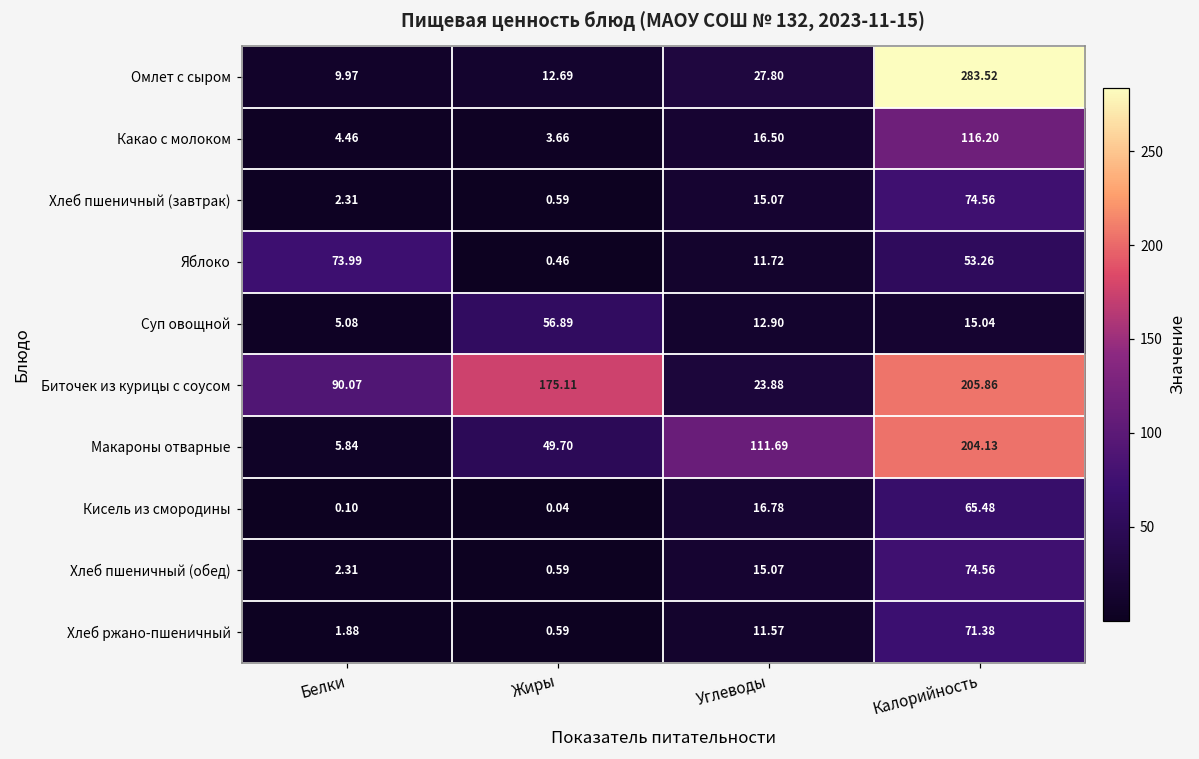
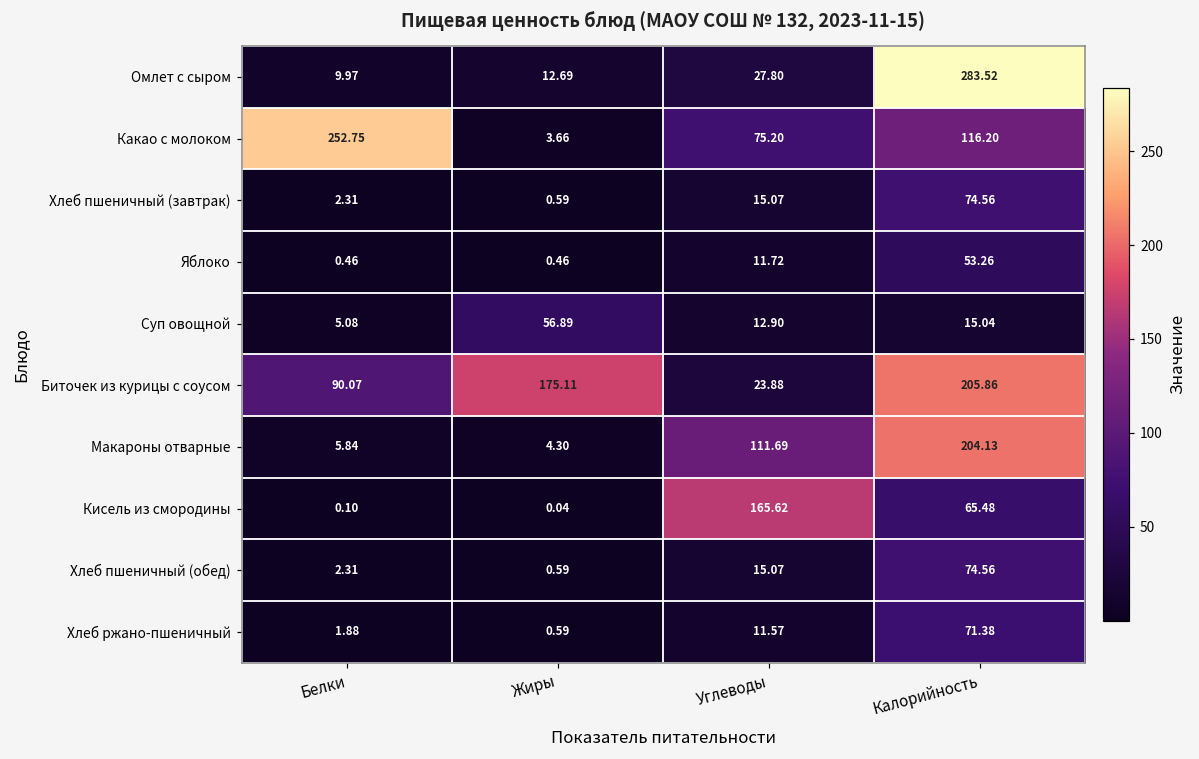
  {
    "Омлет с сыром": {
      "Белки": 9.97,
      "Жиры": 12.69,
      "Углеводы": 27.80,
      "Калорийность": 283.52
    },
    "Какао с молоком": {
-     "Белки": 4.46,
+     "Белки": 252.75,
      "Жиры": 3.66,
-     "Углеводы": 16.50,
+     "Углеводы": 75.20,
      "Калорийность": 116.20
    },
    "Хлеб пшеничный (завтрак)": {
      "Белки": 2.31,
      "Жиры": 0.59,
      "Углеводы": 15.07,
      "Калорийность": 74.56
    },
    "Яблоко": {
-     "Белки": 73.99,
+     "Белки": 0.46,
      "Жиры": 0.46,
      "Углеводы": 11.72,
      "Калорийность": 53.26
    },
    "Суп овощной": {
      "Белки": 5.08,
      "Жиры": 56.89,
      "Углеводы": 12.90,
      "Калорийность": 15.04
    },
    "Биточек из курицы с соусом": {
      "Белки": 90.07,
      "Жиры": 175.11,
      "Углеводы": 23.88,
      "Калорийность": 205.86
    },
    "Макароны отварные": {
      "Белки": 5.84,
-     "Жиры": 49.70,
+     "Жиры": 4.30,
      "Углеводы": 111.69,
      "Калорийность": 204.13
    },
    "Кисель из смородины": {
      "Белки": 0.10,
      "Жиры": 0.04,
-     "Углеводы": 16.78,
+     "Углеводы": 165.62,
      "Калорийность": 65.48
    },
    "Хлеб пшеничный (обед)": {
      "Белки": 2.31,
      "Жиры": 0.59,
      "Углеводы": 15.07,
      "Калорийность": 74.56
    },
    "Хлеб ржано-пшеничный": {
      "Белки": 1.88,
      "Жиры": 0.59,
      "Углеводы": 11.57,
      "Калорийность": 71.38
    }
  }
